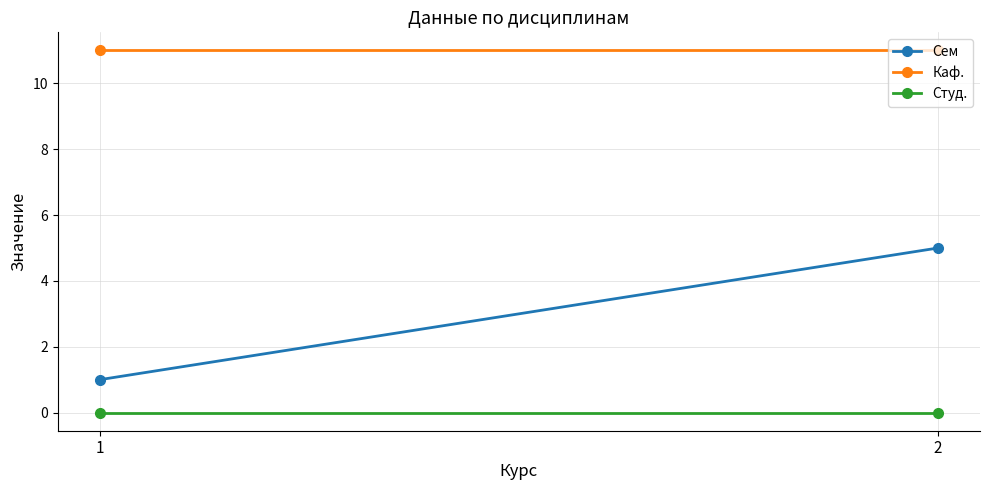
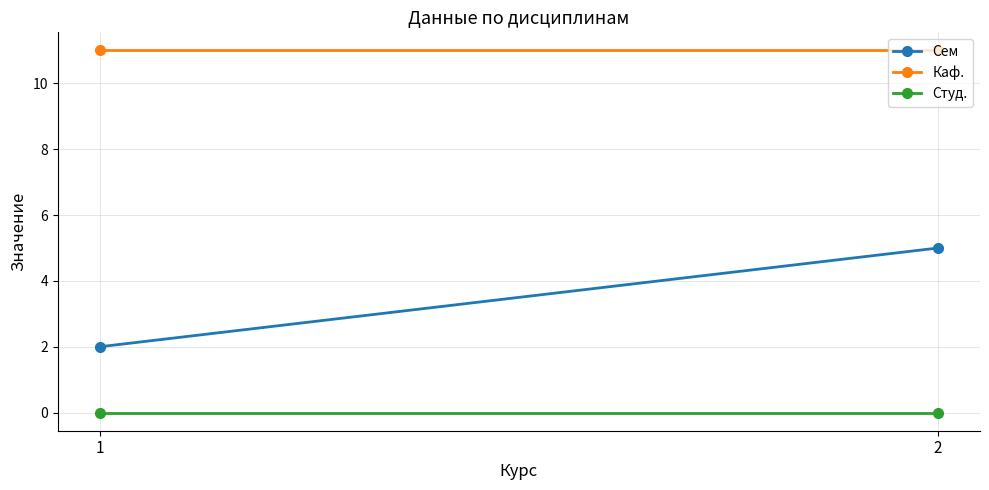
  {
    "Сем": {
-     "1": 1,
+     "1": 2,
      "2": 5
    },
    "Каф.": {
      "1": 11
    },
    "Студ.": {
      "1": 0,
      "2": 0
    }
  }
